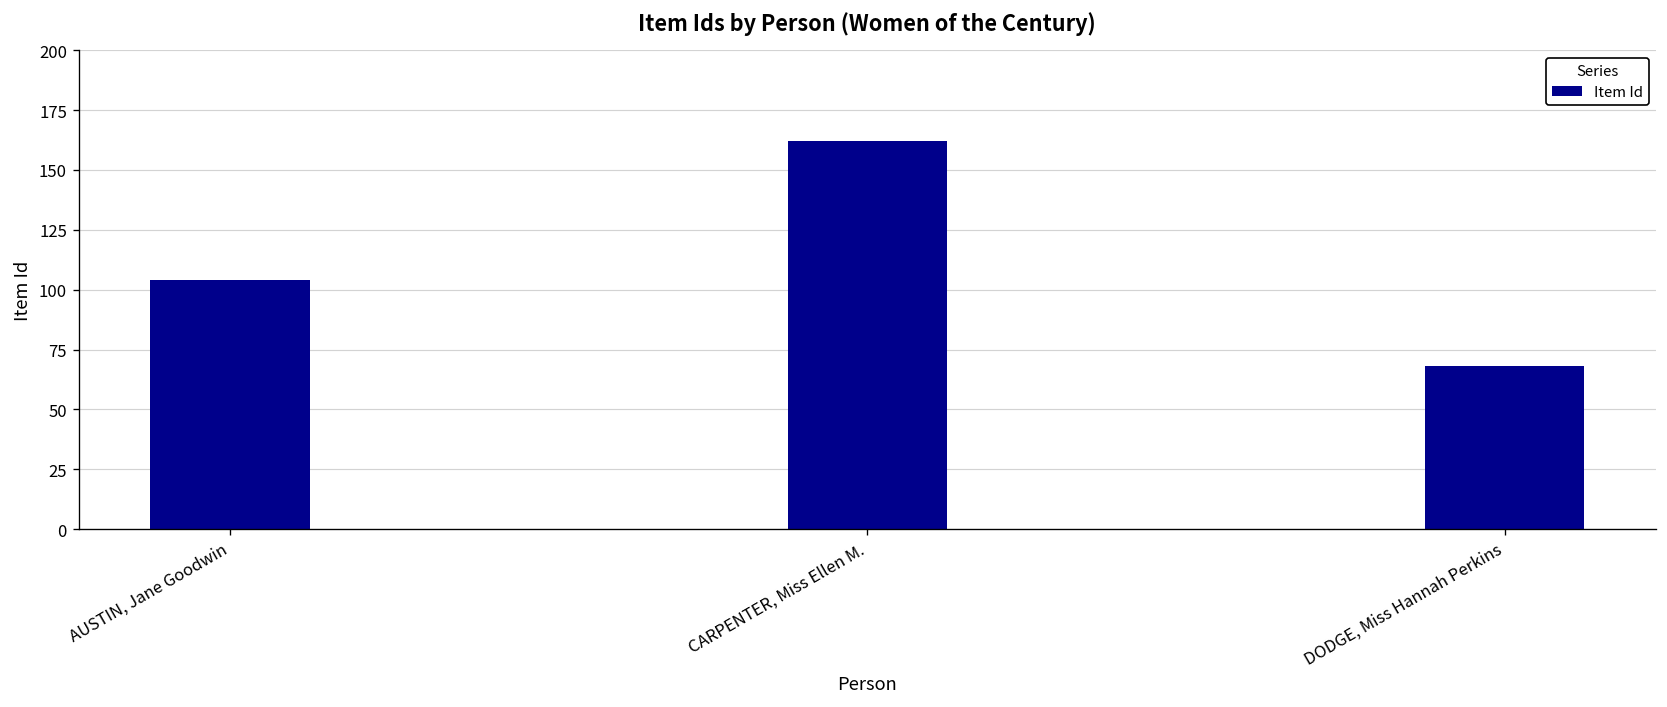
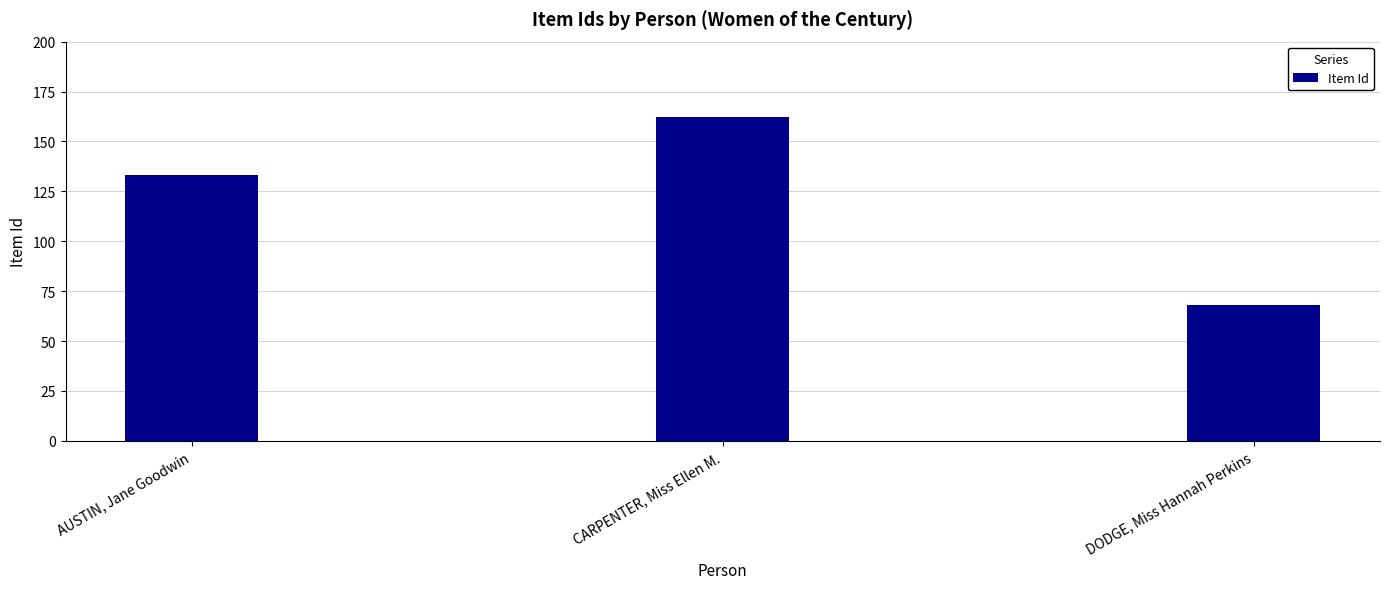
  {
-   "AUSTIN, Jane Goodwin": 104,
+   "AUSTIN, Jane Goodwin": 133,
    "CARPENTER, Miss Ellen M.": 162,
    "DODGE, Miss Hannah Perkins": 68
  }
